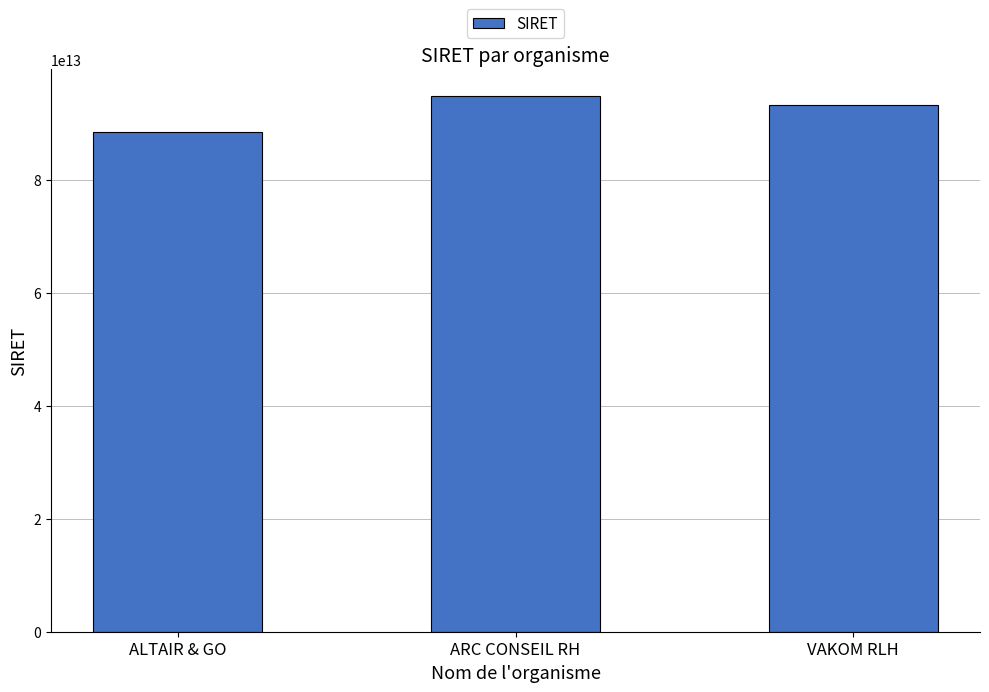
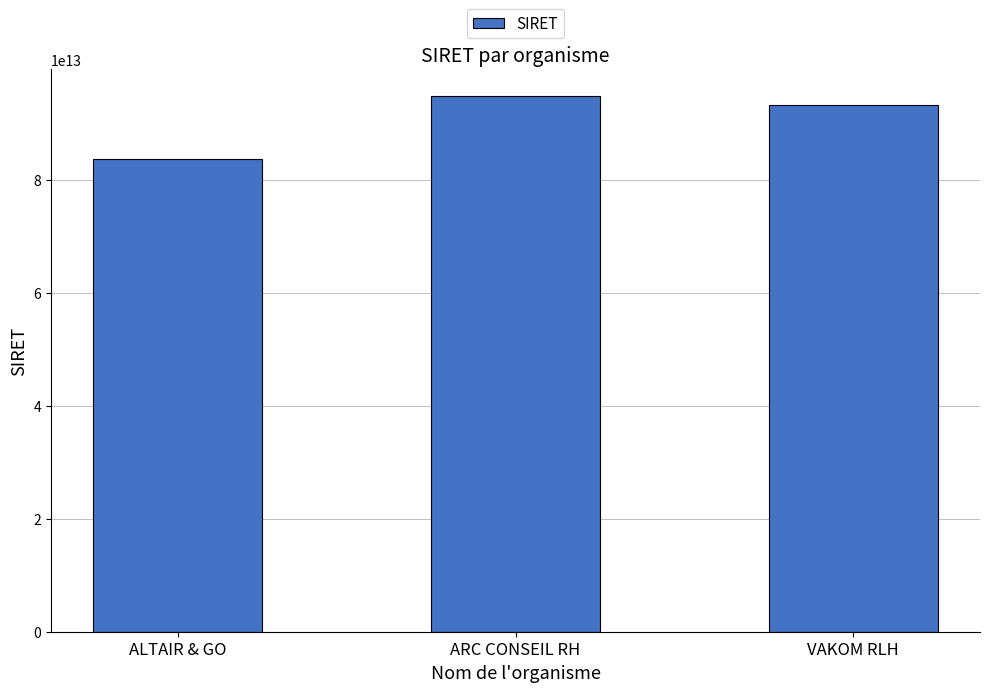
  {
-   "ALTAIR & GO": 88000000000000,
+   "ALTAIR & GO": 84000000000000,
    "ARC CONSEIL RH": 95000000000000,
    "VAKOM RLH": 93000000000000
  }
